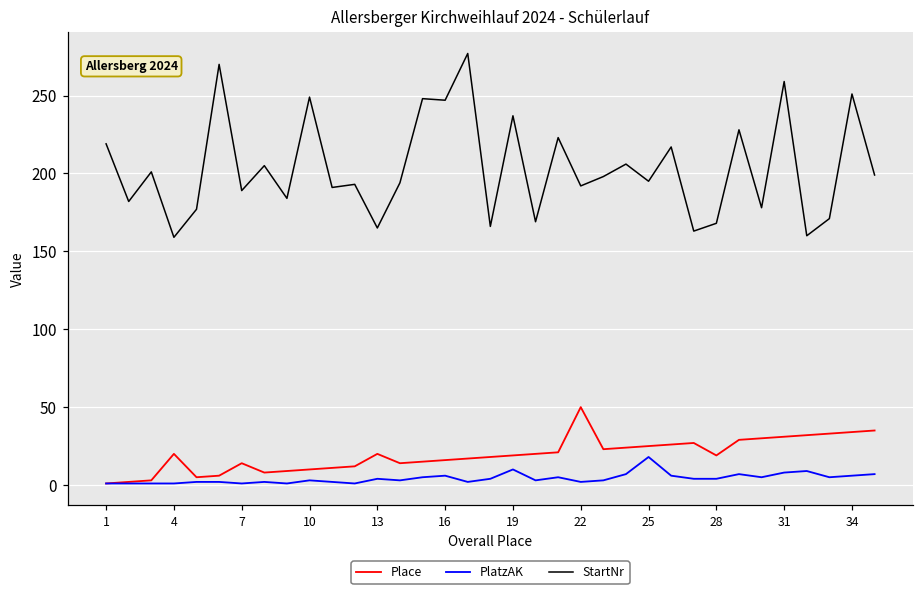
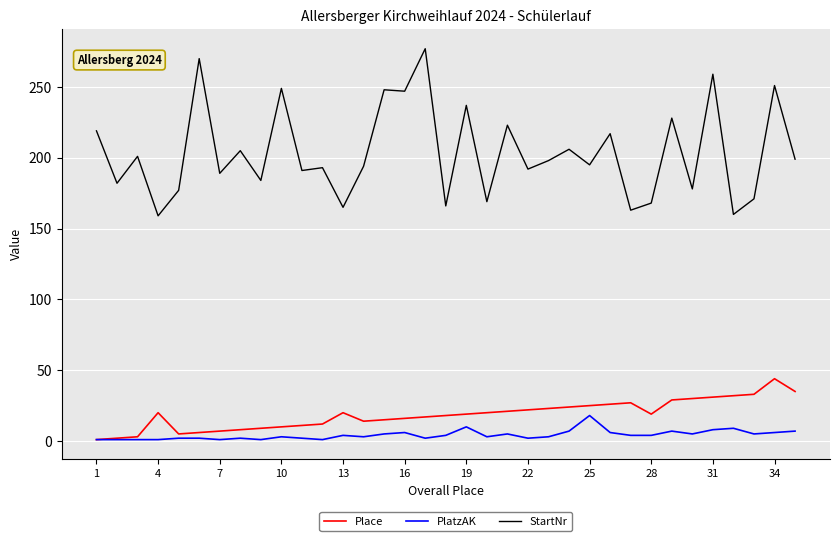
  {
    "Place": {
      "4": 20,
-     "7": 14,
+     "7": 7,
      "10": 10,
      "13": 20,
      "16": 16,
      "19": 19,
-     "22": 50,
+     "22": 22,
      "25": 25,
      "28": 19,
      "31": 31,
-     "34": 34
+     "34": 44
    },
    "PlatzAK": {
      "4": 1,
      "7": 1,
      "10": 3,
      "13": 4,
      "16": 6,
      "19": 10,
      "22": 2,
      "25": 18,
      "28": 4,
      "31": 8,
      "34": 6
    },
    "StartNr": {
      "1": 219,
      "4": 159,
      "7": 189,
      "10": 249,
      "13": 165,
      "16": 247,
      "19": 237,
      "22": 192,
      "25": 195,
      "28": 168,
      "31": 259,
      "34": 251
    }
  }
